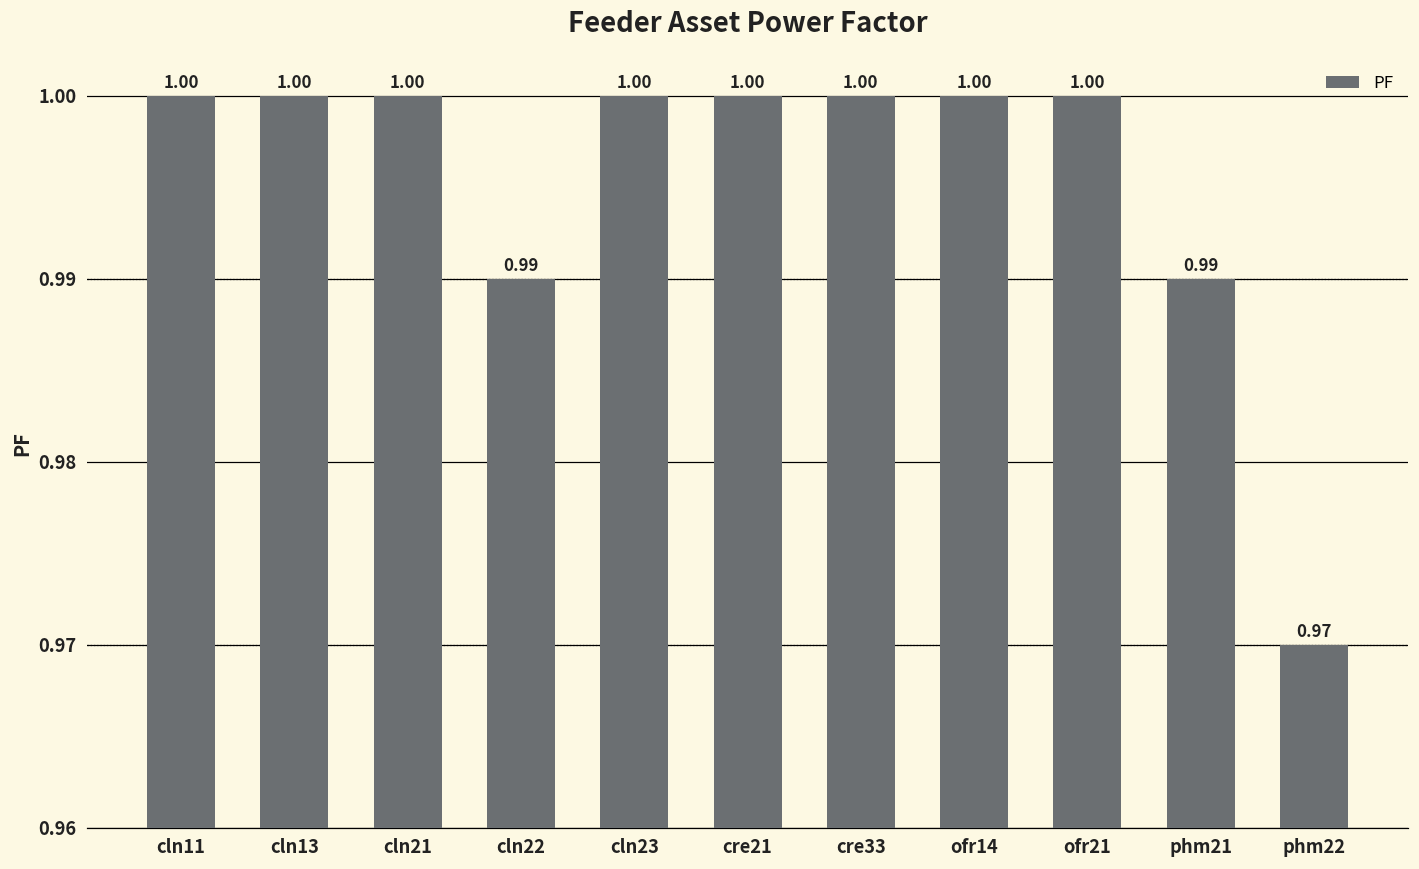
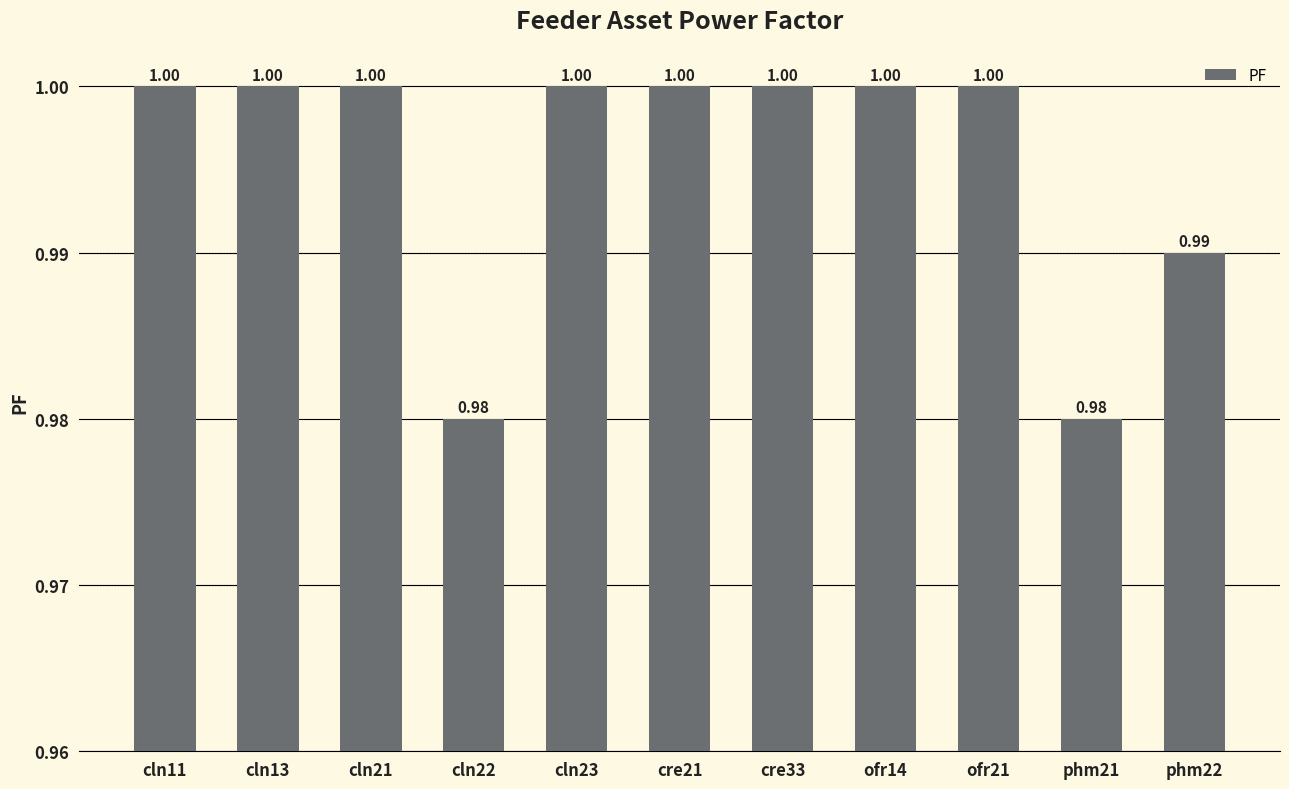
  {
    "cln11": 1.00,
    "cln13": 1.00,
    "cln21": 1.00,
-   "cln22": 0.99,
+   "cln22": 0.98,
    "cln23": 1.00,
    "cre21": 1.00,
    "cre33": 1.00,
    "ofr14": 1.00,
    "ofr21": 1.00,
-   "phm21": 0.99,
-   "phm22": 0.97
+   "phm21": 0.98,
+   "phm22": 0.99
  }
